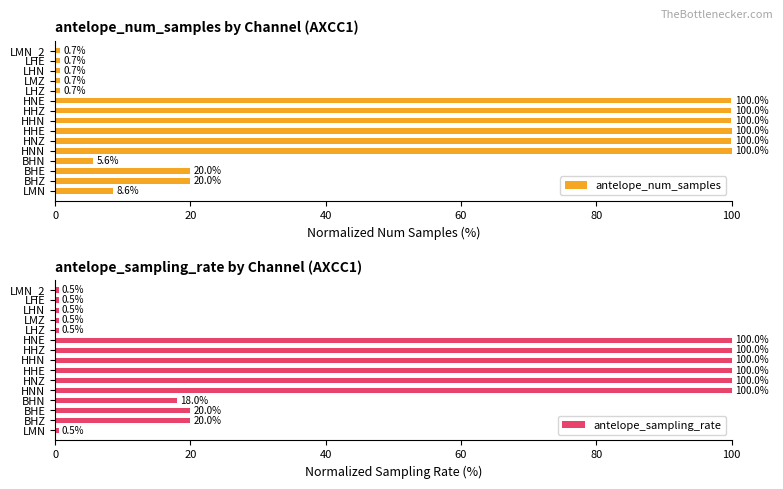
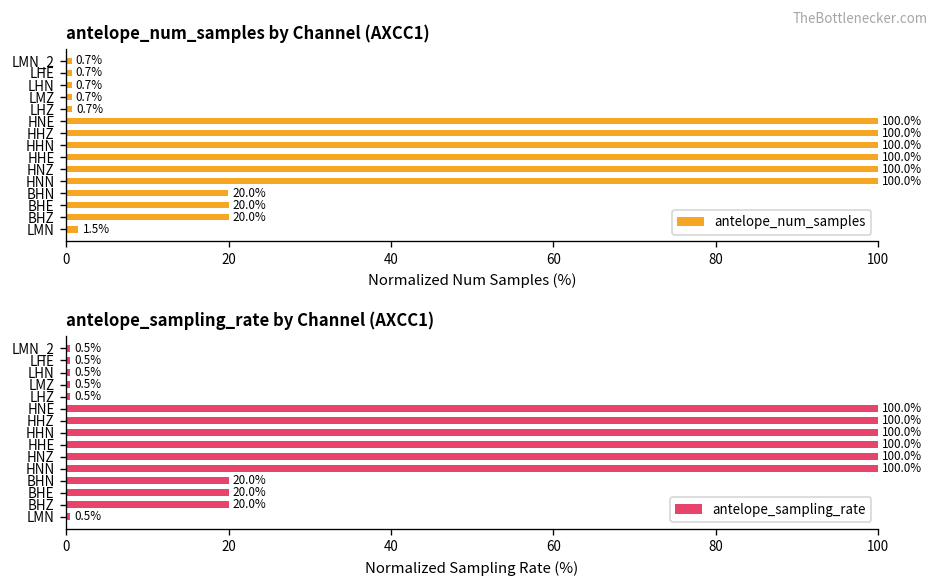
  {
    "antelope_num_samples by Channel (AXCC1)": {
      "LMN_2": "0.7%",
      "LHE": "0.7%",
      "LHN": "0.7%",
      "LMZ": "0.7%",
      "LHZ": "0.7%",
      "HNE": "100.0%",
      "HHZ": "100.0%",
      "HHN": "100.0%",
      "HHE": "100.0%",
      "HNZ": "100.0%",
      "HNN": "100.0%",
-     "BHN": "5.6%",
+     "BHN": "20.0%",
      "BHE": "20.0%",
      "BHZ": "20.0%",
-     "LMN": "8.6%"
+     "LMN": "1.5%"
    },
    "antelope_sampling_rate by Channel (AXCC1)": {
      "LMN_2": "0.5%",
      "LHE": "0.5%",
      "LHN": "0.5%",
      "LMZ": "0.5%",
      "LHZ": "0.5%",
      "HNE": "100.0%",
      "HHZ": "100.0%",
      "HHN": "100.0%",
      "HHE": "100.0%",
      "HNZ": "100.0%",
      "HNN": "100.0%",
-     "BHN": "18.0%",
+     "BHN": "20.0%",
      "BHE": "20.0%",
      "BHZ": "20.0%",
      "LMN": "0.5%"
    }
  }
